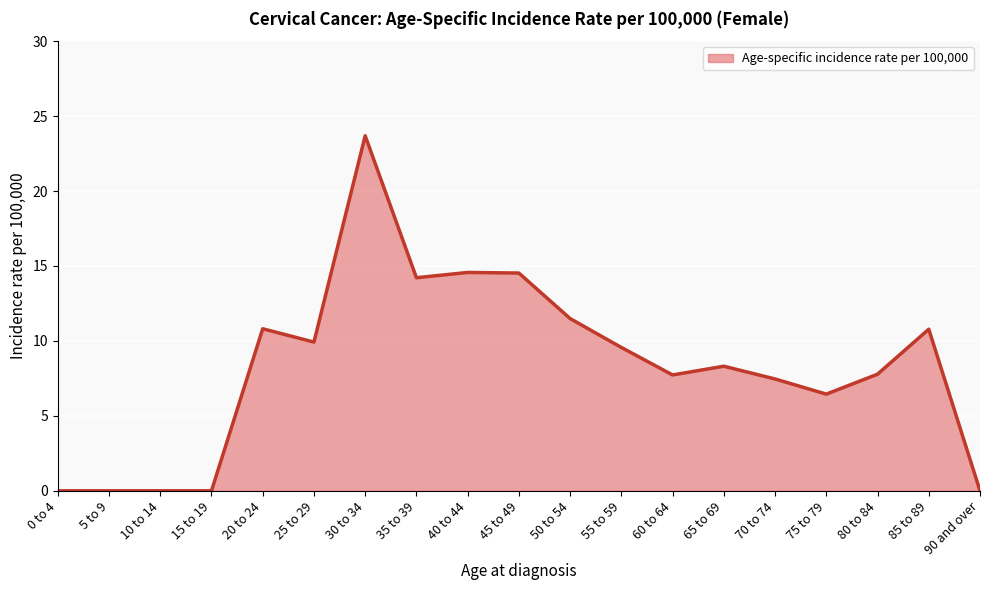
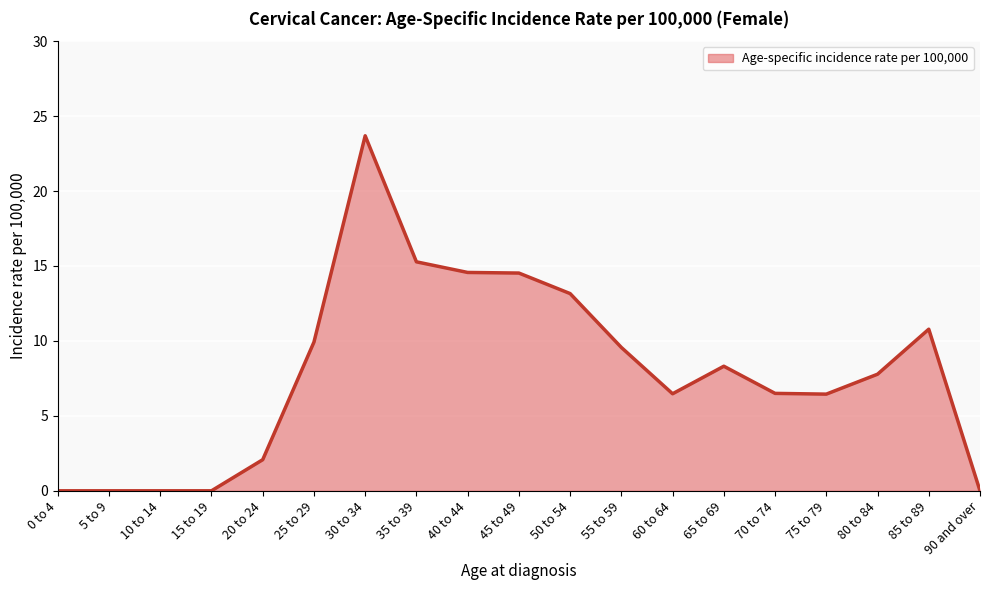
  {
    "0 to 4": 0.0,
    "5 to 9": 0.0,
    "10 to 14": 0.0,
    "15 to 19": 0.0,
-   "20 to 24": 10.8,
+   "20 to 24": 2.1,
    "25 to 29": 9.9,
    "30 to 34": 23.7,
-   "35 to 39": 14.2,
+   "35 to 39": 15.3,
    "40 to 44": 14.6,
    "45 to 49": 14.5,
-   "50 to 54": 11.5,
+   "50 to 54": 13.2,
    "55 to 59": 9.6,
-   "60 to 64": 7.7,
+   "60 to 64": 6.5,
    "65 to 69": 8.3,
-   "70 to 74": 7.5,
+   "70 to 74": 6.5,
    "75 to 79": 6.5,
    "80 to 84": 7.8,
    "85 to 89": 10.8,
    "90 and over": 0.0
  }
